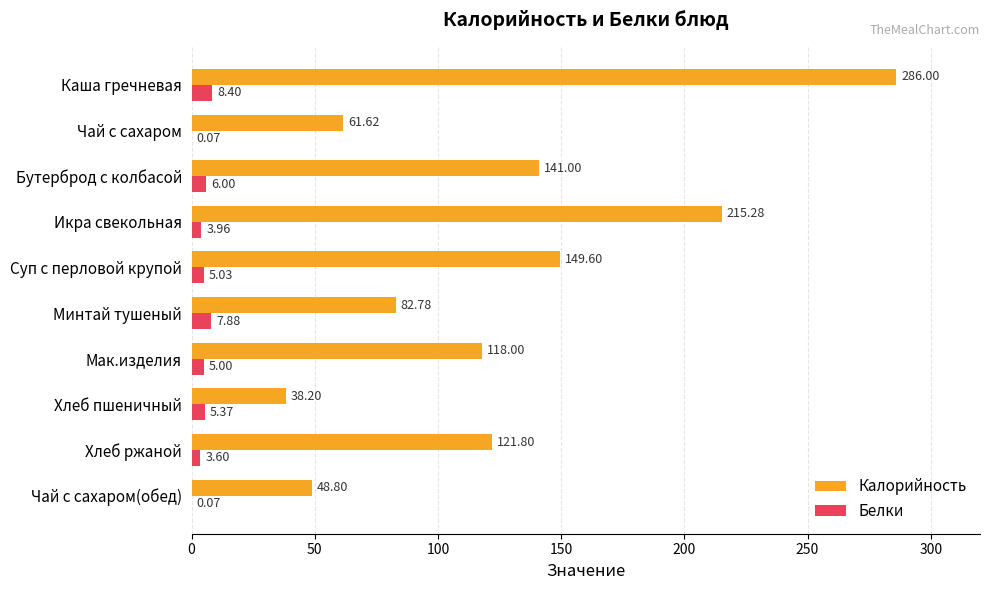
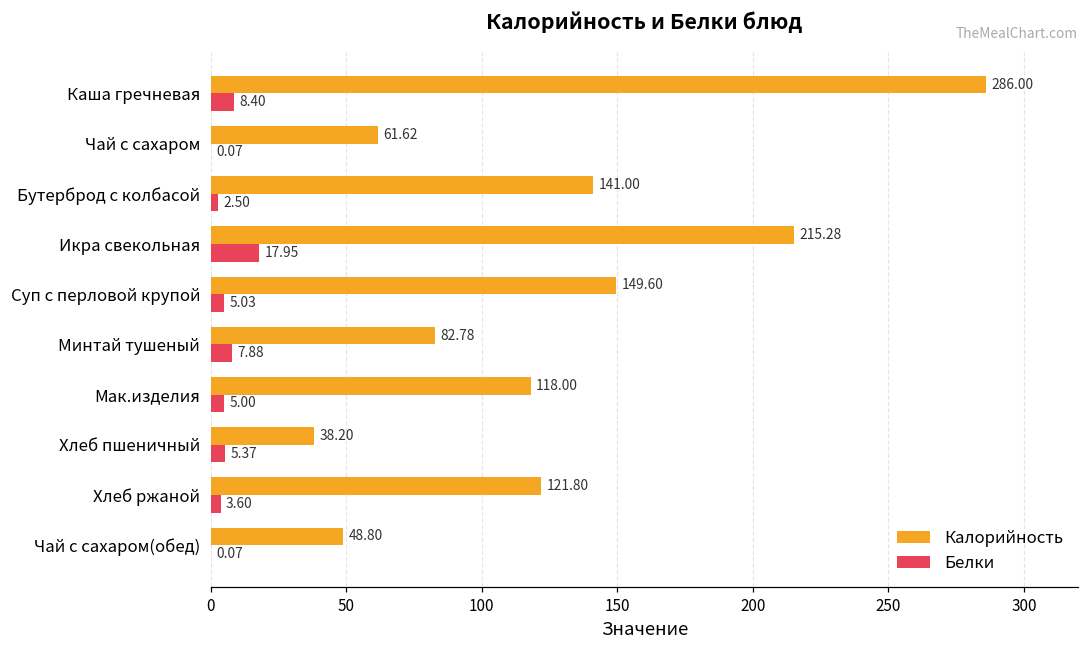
  {
    "Калорийность": {
      "Каша гречневая": 286.00,
      "Чай с сахаром": 61.62,
      "Бутерброд с колбасой": 141.00,
      "Икра свекольная": 215.28,
      "Суп с перловой крупой": 149.60,
      "Минтай тушеный": 82.78,
      "Мак.изделия": 118.00,
      "Хлеб пшеничный": 38.20,
      "Хлеб ржаной": 121.80,
      "Чай с сахаром(обед)": 48.80
    },
    "Белки": {
      "Каша гречневая": 8.40,
      "Чай с сахаром": 0.07,
-     "Бутерброд с колбасой": 6.00,
-     "Икра свекольная": 3.96,
+     "Бутерброд с колбасой": 2.50,
+     "Икра свекольная": 17.95,
      "Суп с перловой крупой": 5.03,
      "Минтай тушеный": 7.88,
      "Мак.изделия": 5.00,
      "Хлеб пшеничный": 5.37,
      "Хлеб ржаной": 3.60,
      "Чай с сахаром(обед)": 0.07
    }
  }
